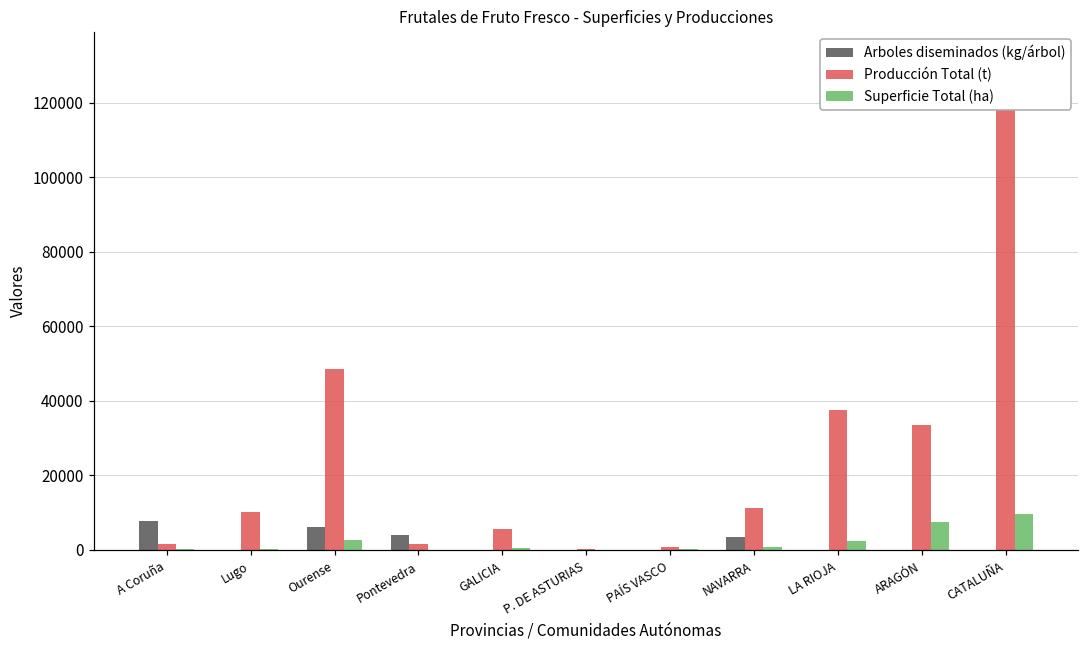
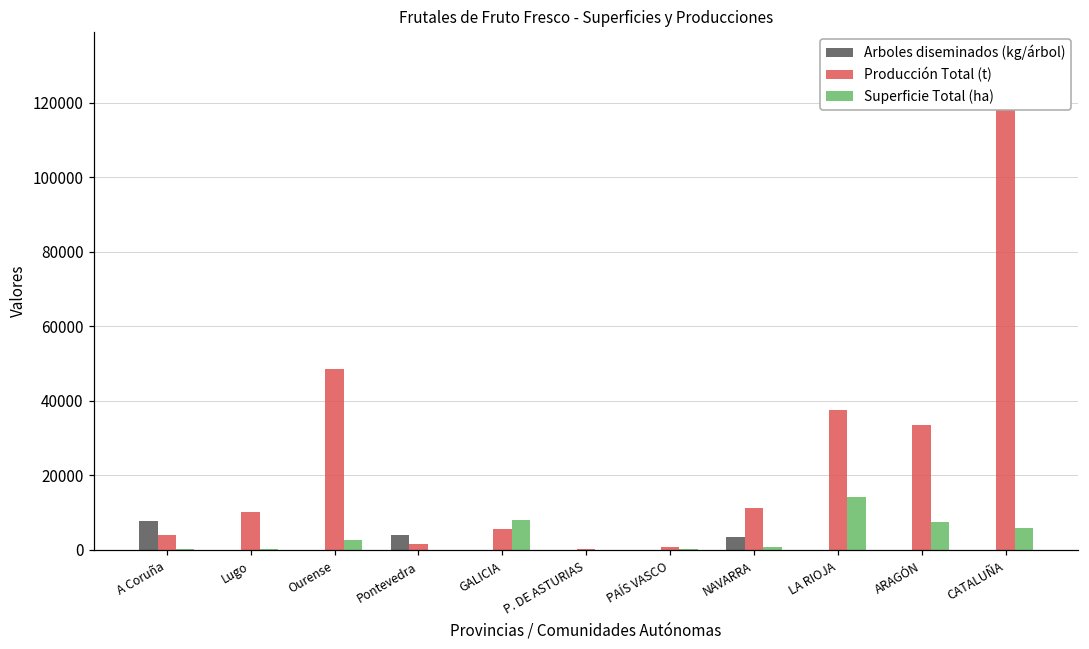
  {
    "Arboles diseminados (kg/árbol)": {
      "A Coruña": 8000,
-     "Ourense": 6000,
+     "Ourense": 0,
      "Pontevedra": 4000,
      "NAVARRA": 3000,
      "LA RIOJA": 0,
      "ARAGÓN": 0,
      "CATALUÑA": 0
    },
    "Producción Total (t)": {
-     "A Coruña": 2000,
+     "A Coruña": 4000,
      "Lugo": 10000,
      "Ourense": 49000,
      "Pontevedra": 2000,
      "GALICIA": 6000,
      "PAÍS VASCO": 1000,
      "NAVARRA": 11000,
      "LA RIOJA": 37000,
      "ARAGÓN": 34000
    },
    "Superficie Total (ha)": {
      "Ourense": 3000,
-     "GALICIA": 1000,
+     "GALICIA": 8000,
      "NAVARRA": 1000,
-     "LA RIOJA": 2000,
+     "LA RIOJA": 14000,
      "ARAGÓN": 7000,
-     "CATALUÑA": 10000
+     "CATALUÑA": 6000
    }
  }
